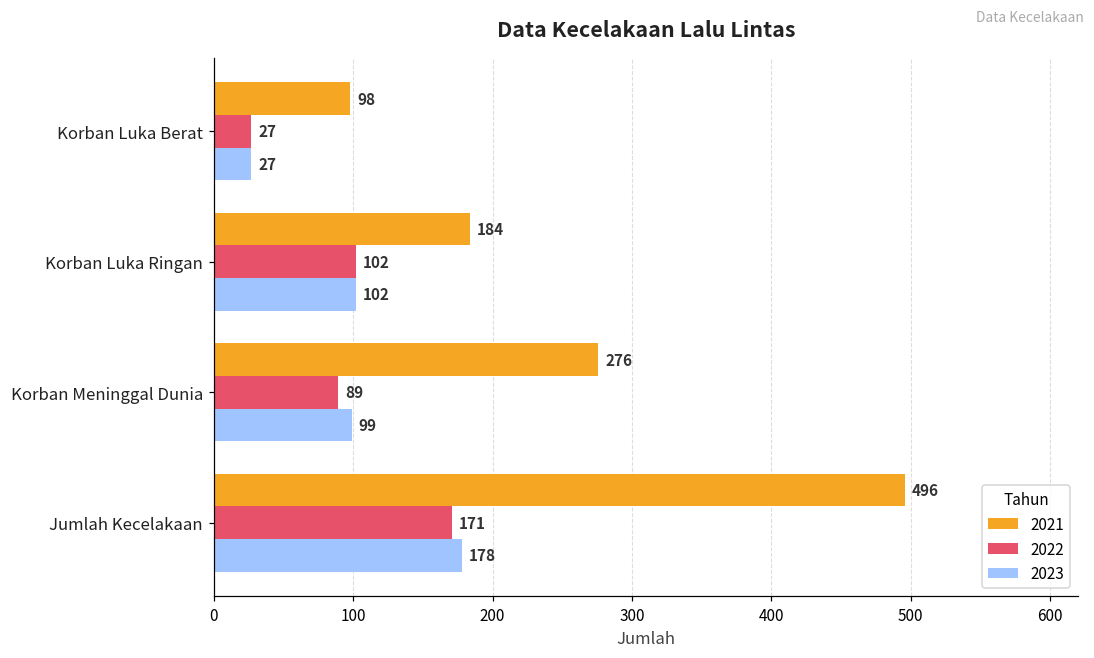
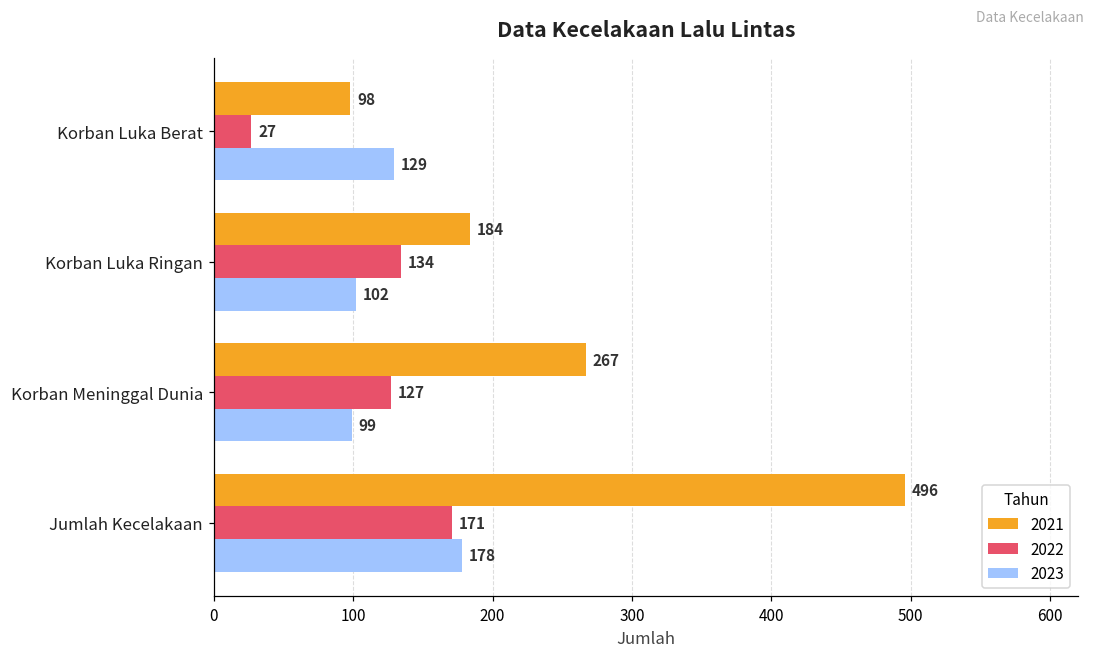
  {
    "2021": {
      "Korban Luka Berat": 98,
      "Korban Luka Ringan": 184,
-     "Korban Meninggal Dunia": 276,
+     "Korban Meninggal Dunia": 267,
      "Jumlah Kecelakaan": 496
    },
    "2022": {
      "Korban Luka Berat": 27,
-     "Korban Luka Ringan": 102,
-     "Korban Meninggal Dunia": 89,
+     "Korban Luka Ringan": 134,
+     "Korban Meninggal Dunia": 127,
      "Jumlah Kecelakaan": 171
    },
    "2023": {
-     "Korban Luka Berat": 27,
+     "Korban Luka Berat": 129,
      "Korban Luka Ringan": 102,
      "Korban Meninggal Dunia": 99,
      "Jumlah Kecelakaan": 178
    }
  }
